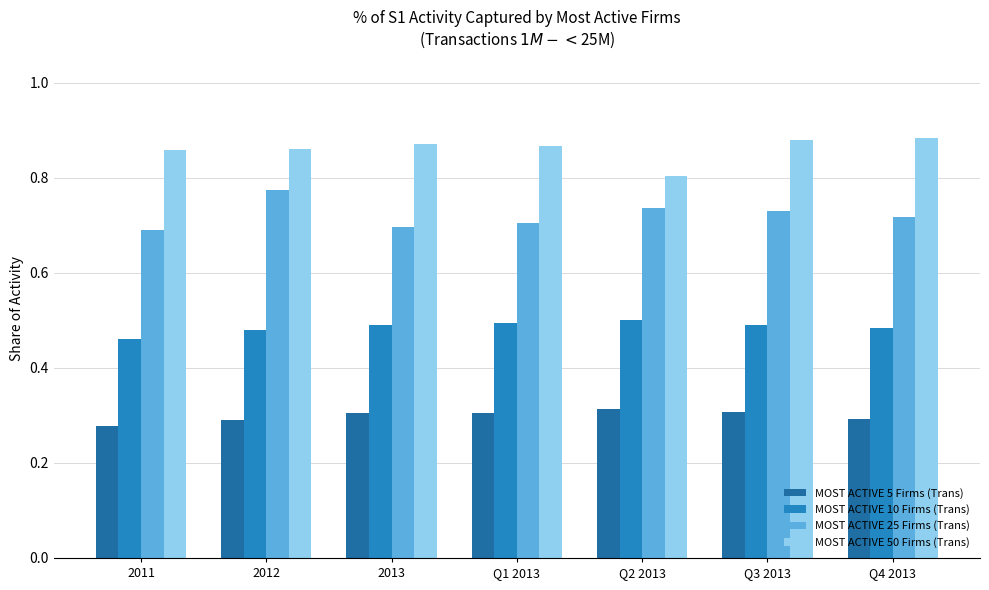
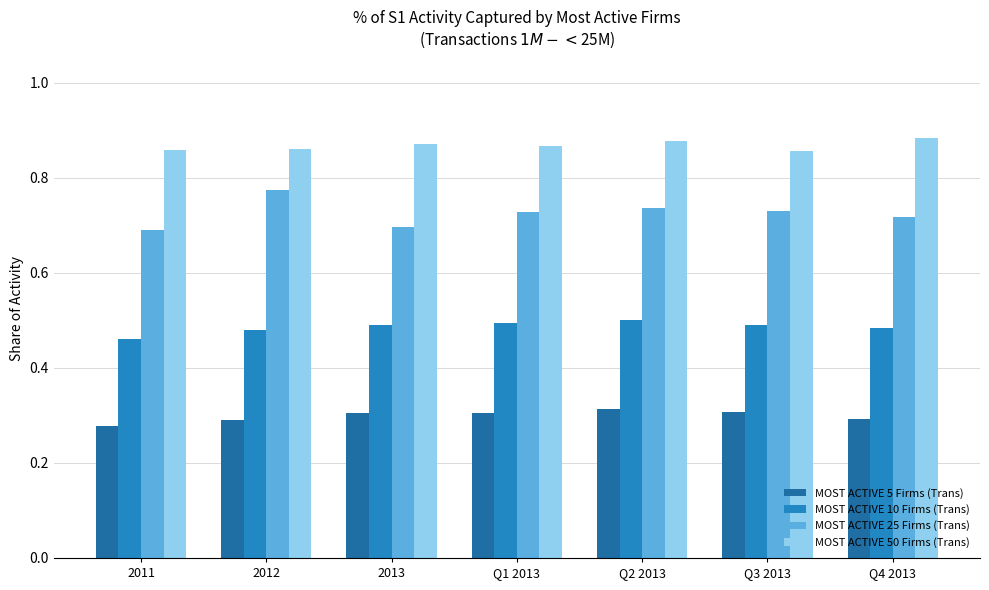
  {
    "MOST ACTIVE 25 Firms (Trans)": {
      "2011": 0.69,
      "2012": 0.78,
      "2013": 0.70,
-     "Q1 2013": 0.71,
+     "Q1 2013": 0.73,
      "Q2 2013": 0.74,
      "Q3 2013": 0.73,
      "Q4 2013": 0.72
    },
    "MOST ACTIVE 50 Firms (Trans)": {
      "2011": 0.86,
      "2012": 0.86,
      "2013": 0.87,
      "Q1 2013": 0.87,
-     "Q2 2013": 0.80,
-     "Q3 2013": 0.88,
+     "Q2 2013": 0.88,
+     "Q3 2013": 0.86,
      "Q4 2013": 0.88
    }
  }
